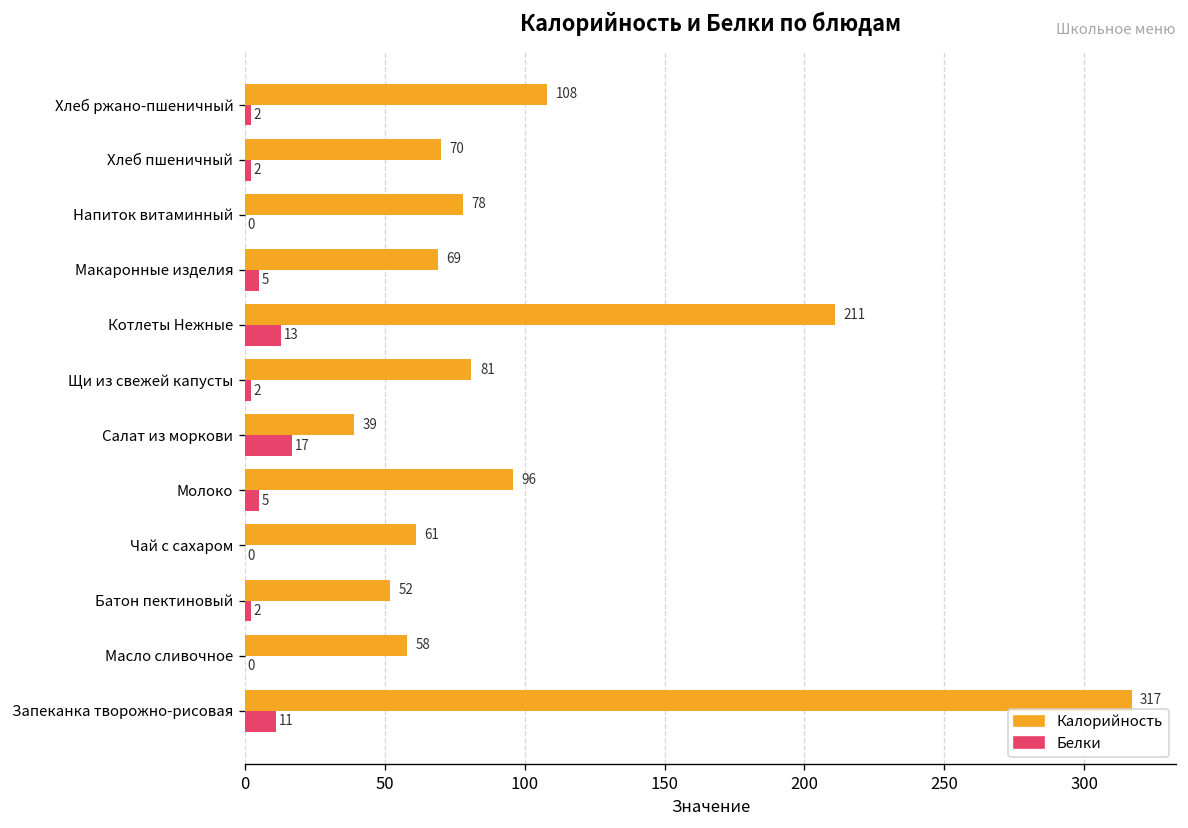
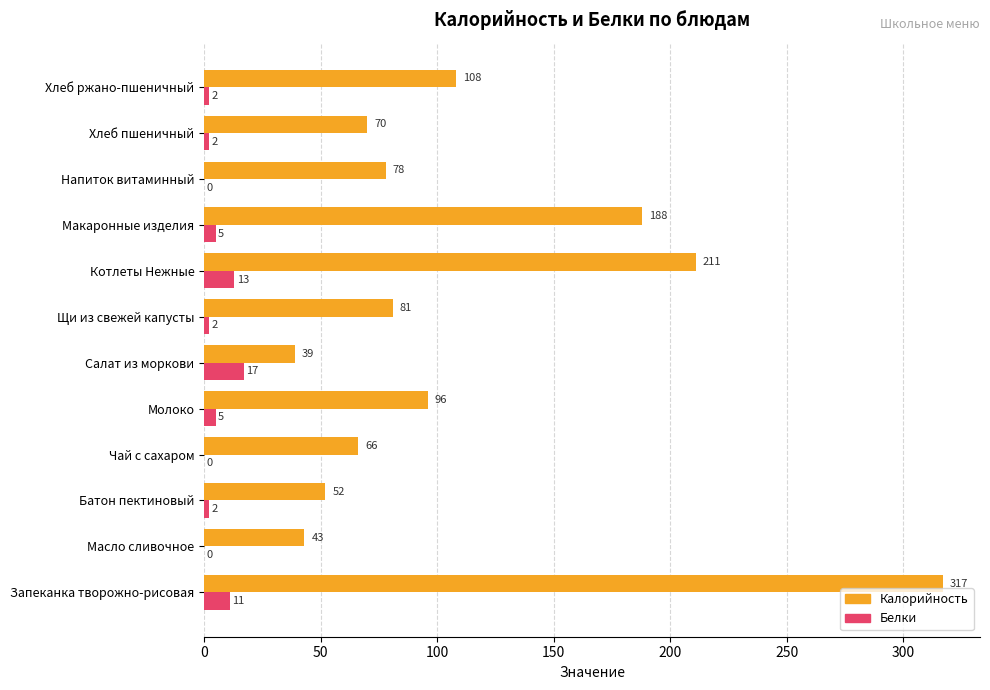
  {
    "Калорийность": {
      "Хлеб ржано-пшеничный": 108,
      "Хлеб пшеничный": 70,
      "Напиток витаминный": 78,
-     "Макаронные изделия": 69,
+     "Макаронные изделия": 188,
      "Котлеты Нежные": 211,
      "Щи из свежей капусты": 81,
      "Салат из моркови": 39,
      "Молоко": 96,
-     "Чай с сахаром": 61,
+     "Чай с сахаром": 66,
      "Батон пектиновый": 52,
-     "Масло сливочное": 58
+     "Масло сливочное": 43
    },
    "Белки": {
      "Хлеб ржано-пшеничный": 2,
      "Хлеб пшеничный": 2,
      "Напиток витаминный": 0,
      "Макаронные изделия": 5,
      "Котлеты Нежные": 13,
      "Щи из свежей капусты": 2,
      "Салат из моркови": 17,
      "Молоко": 5,
      "Чай с сахаром": 0,
      "Батон пектиновый": 2,
      "Масло сливочное": 0,
      "Запеканка творожно-рисовая": 11
    }
  }
